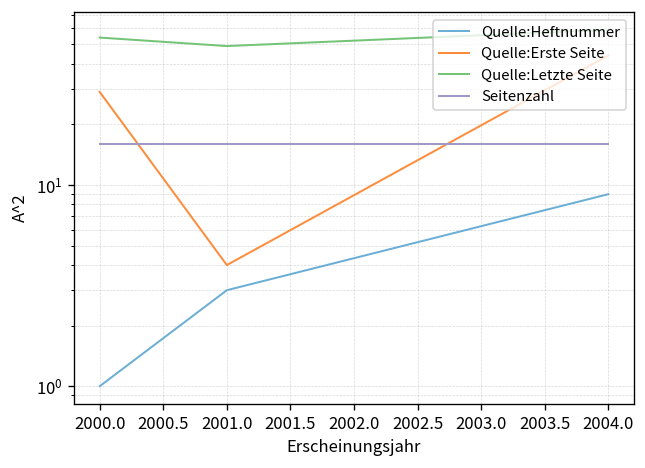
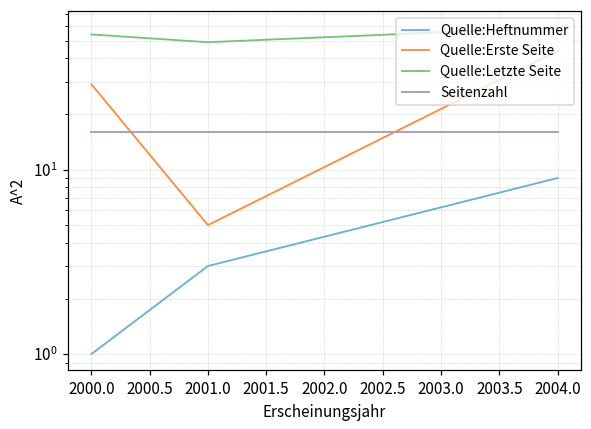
  {
    "Quelle:Erste Seite": {
      "2000.0": 29,
-     "2001.0": 4
+     "2001.0": 5
    },
    "Quelle:Letzte Seite": {
      "2000.0": 54,
      "2001.0": 49
    }
  }
